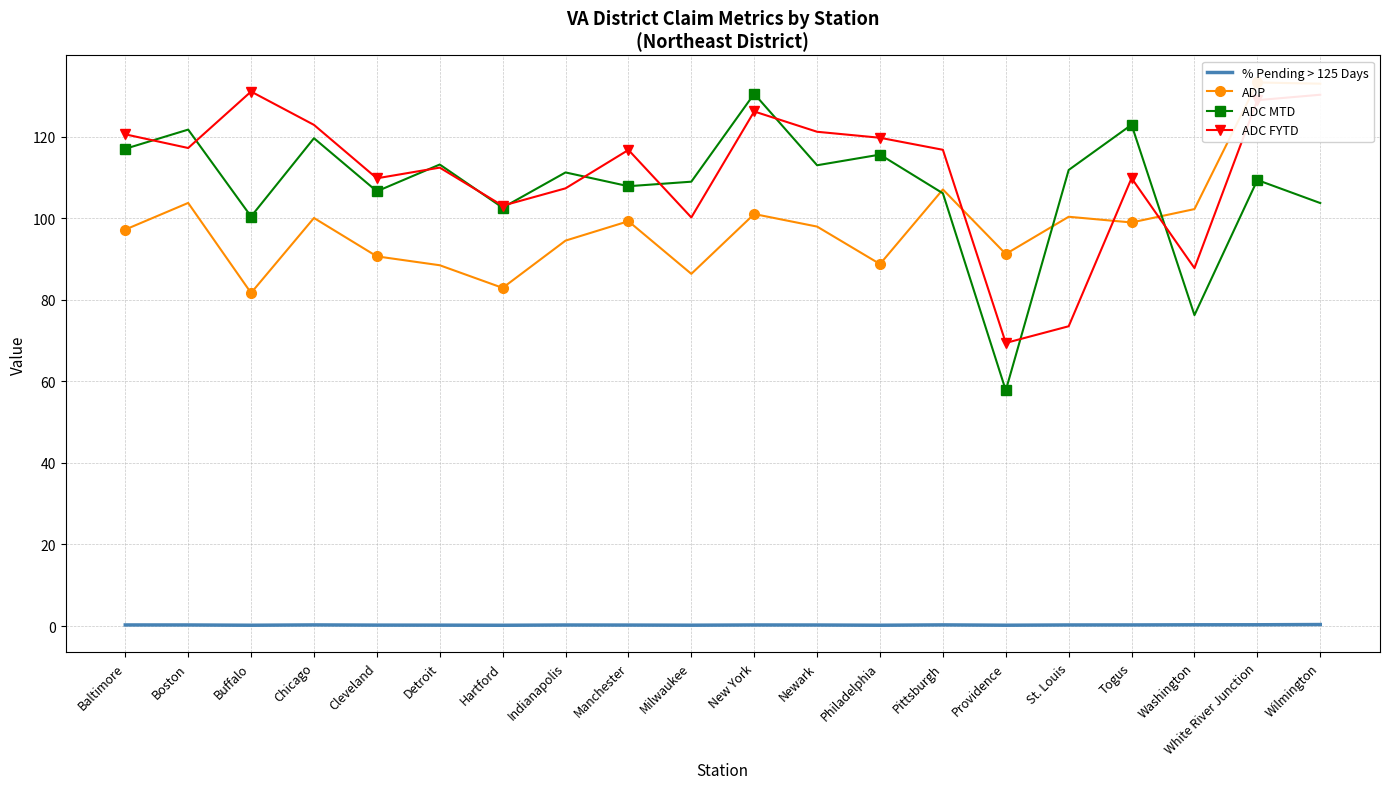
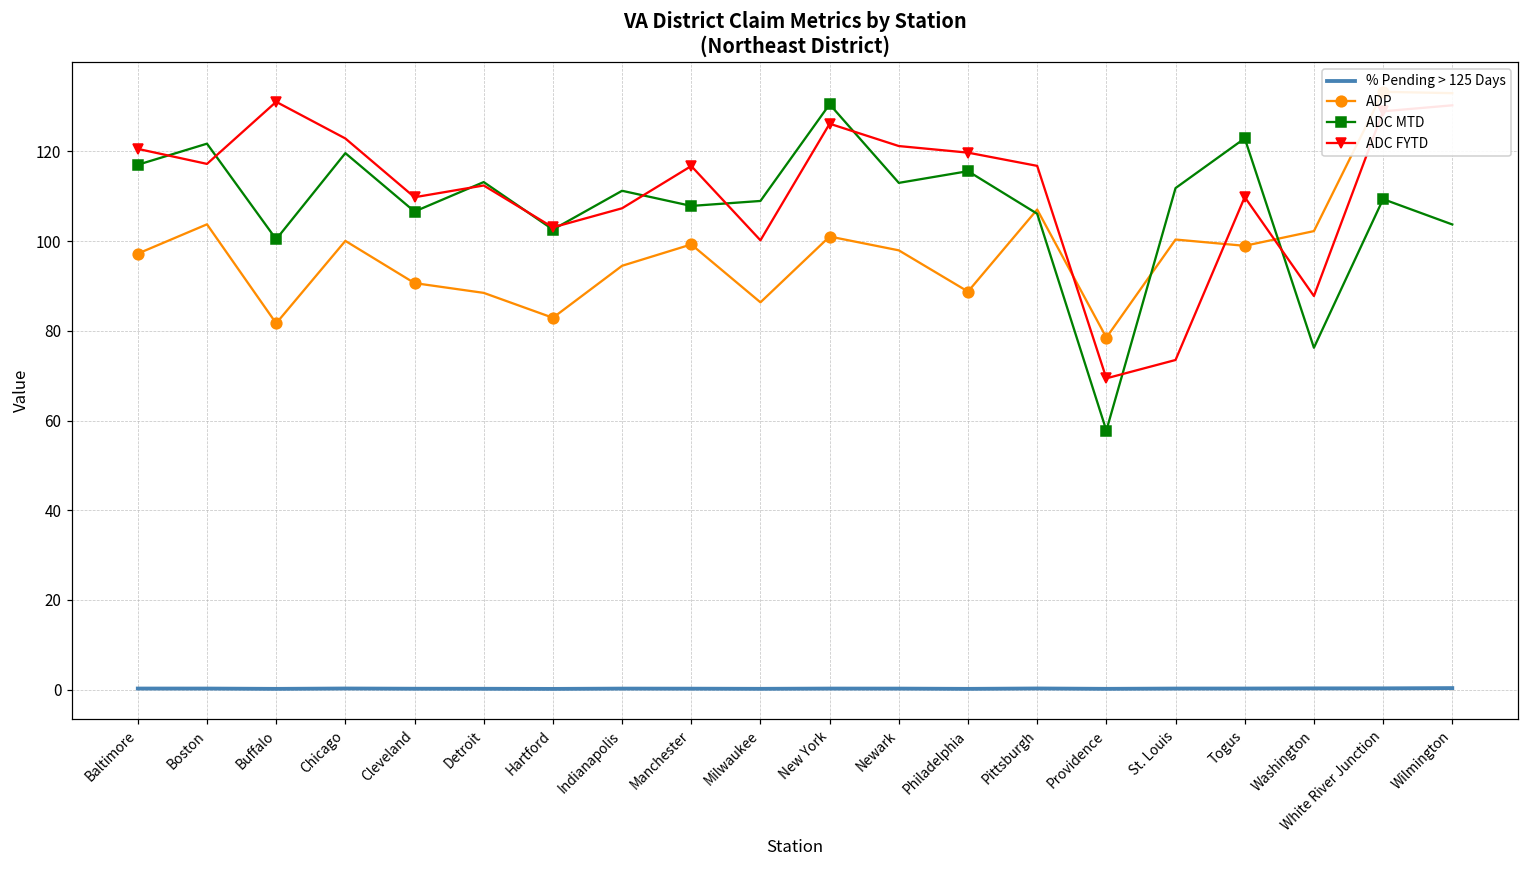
  {
    "% Pending > 125 Days": {
      "Baltimore": 0,
      "Boston": 0,
      "Buffalo": 0,
      "Chicago": 0,
      "Cleveland": 0,
      "Detroit": 0,
      "Hartford": 0,
      "Indianapolis": 0,
      "Manchester": 0,
      "Milwaukee": 0,
      "New York": 0,
      "Newark": 0,
      "Philadelphia": 0,
      "Pittsburgh": 0,
      "Providence": 0,
      "St. Louis": 0,
      "Togus": 0,
      "Washington": 0,
      "White River Junction": 0,
      "Wilmington": 0
    },
    "ADP": {
      "Baltimore": 97,
      "Boston": 104,
      "Buffalo": 82,
      "Chicago": 100,
      "Cleveland": 91,
      "Detroit": 88,
      "Hartford": 83,
      "Indianapolis": 95,
      "Manchester": 99,
      "Milwaukee": 86,
      "New York": 101,
      "Newark": 98,
      "Philadelphia": 89,
      "Pittsburgh": 107,
-     "Providence": 91,
+     "Providence": 78,
      "St. Louis": 100,
      "Togus": 99,
      "Washington": 102
    },
    "ADC MTD": {
      "Baltimore": 117,
      "Boston": 122,
      "Buffalo": 100,
      "Chicago": 120,
      "Cleveland": 107,
      "Detroit": 113,
      "Indianapolis": 111,
      "Manchester": 108,
      "Milwaukee": 109,
      "New York": 131,
      "Newark": 113,
      "Philadelphia": 116,
      "Pittsburgh": 106,
      "Providence": 58,
      "St. Louis": 112,
      "Togus": 123,
      "Washington": 76,
      "White River Junction": 109,
      "Wilmington": 104
    },
    "ADC FYTD": {
      "Baltimore": 121,
      "Boston": 117,
      "Buffalo": 131,
      "Chicago": 123,
      "Cleveland": 110,
      "Detroit": 112,
      "Indianapolis": 107,
      "Manchester": 117,
      "Milwaukee": 100,
      "New York": 126,
      "Newark": 121,
      "Philadelphia": 120,
      "Pittsburgh": 117,
      "Providence": 69,
      "St. Louis": 74,
      "Togus": 110,
      "Washington": 88
    }
  }
